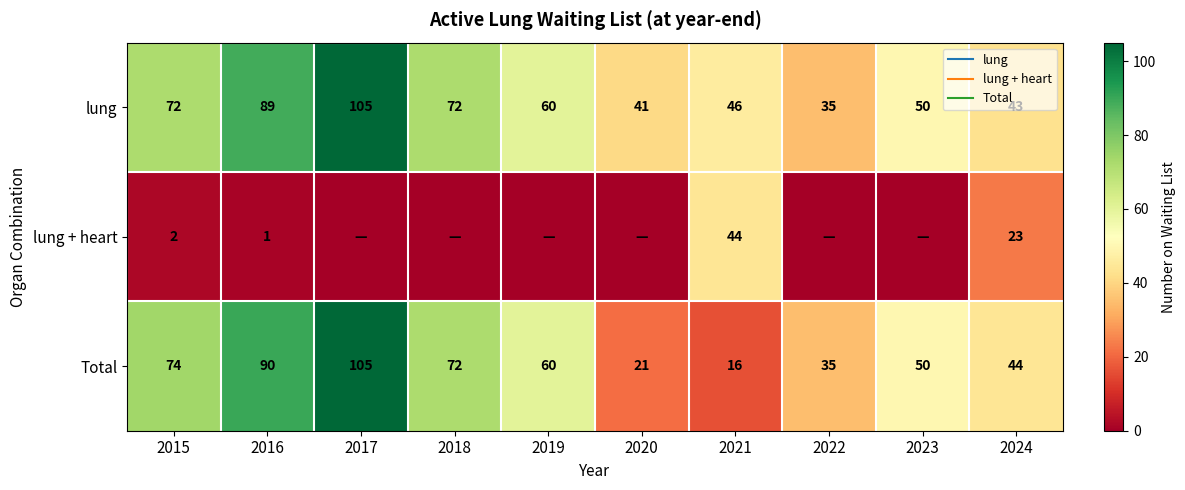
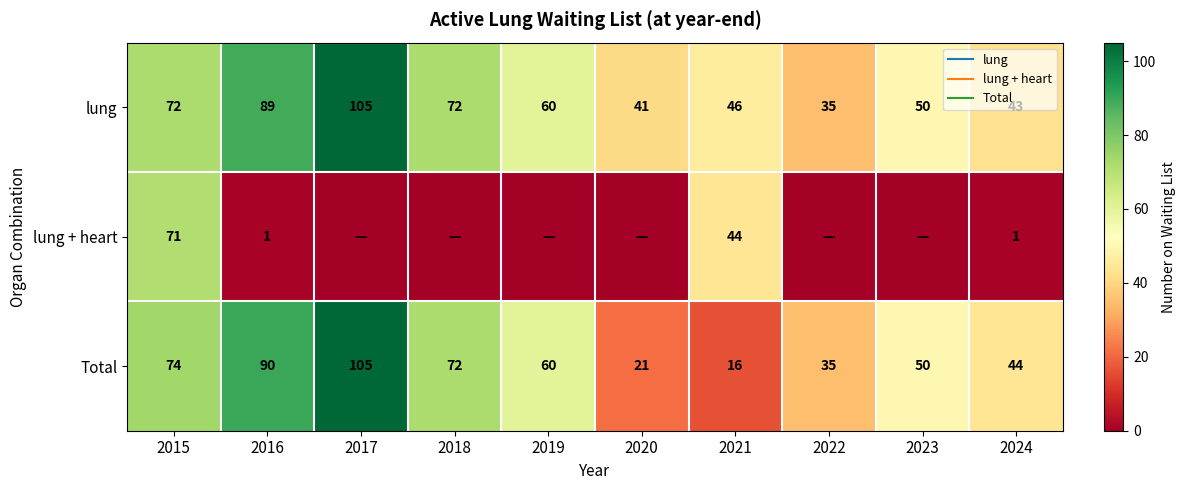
  {
    "lung": {
      "2015": 72,
      "2016": 89,
      "2017": 105,
      "2018": 72,
      "2019": 60,
      "2020": 41,
      "2021": 46,
      "2022": 35,
      "2023": 50
    },
    "lung + heart": {
-     "2015": 2,
+     "2015": 71,
      "2016": 1,
      "2021": 44,
-     "2024": 23
+     "2024": 1
    },
    "Total": {
      "2015": 74,
      "2016": 90,
      "2017": 105,
      "2018": 72,
      "2019": 60,
      "2020": 21,
      "2021": 16,
      "2022": 35,
      "2023": 50,
      "2024": 44
    }
  }
